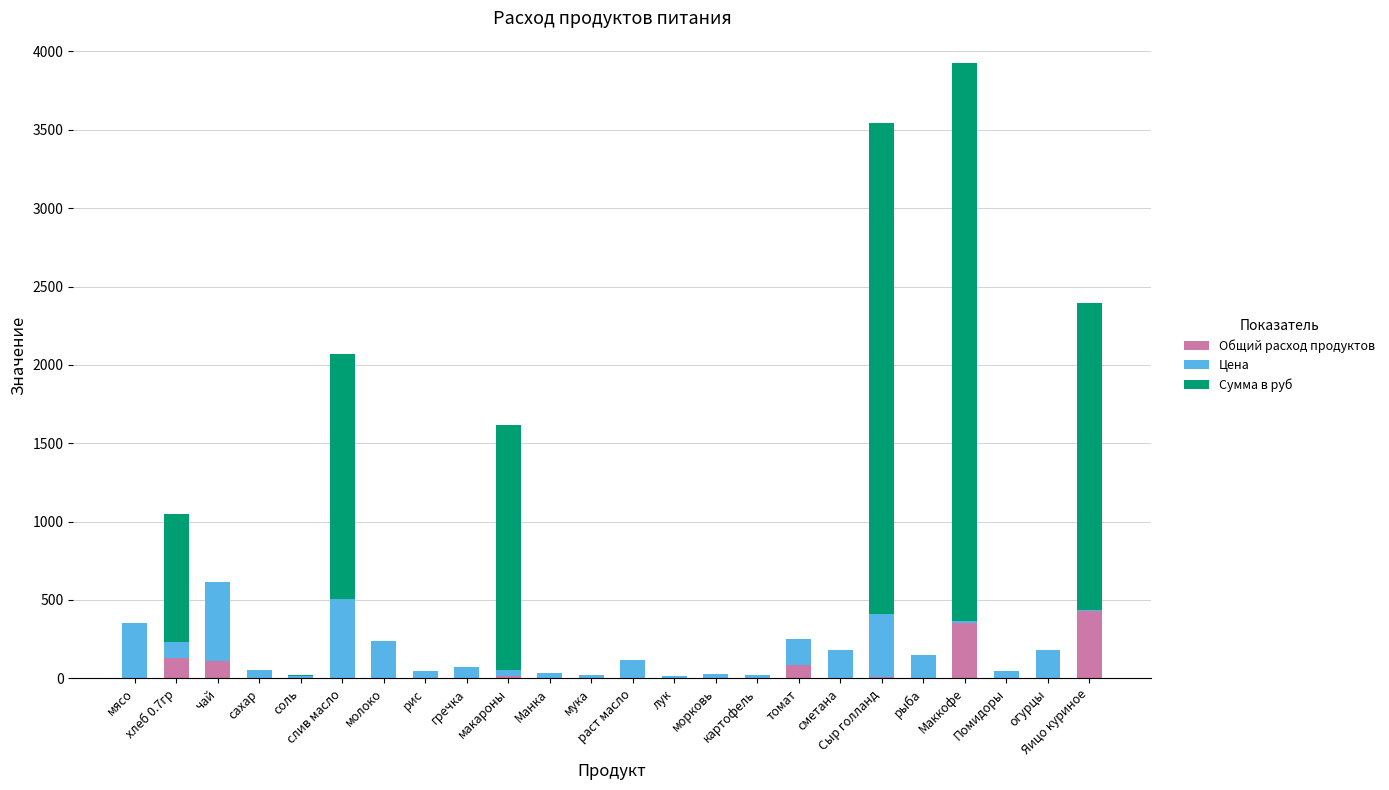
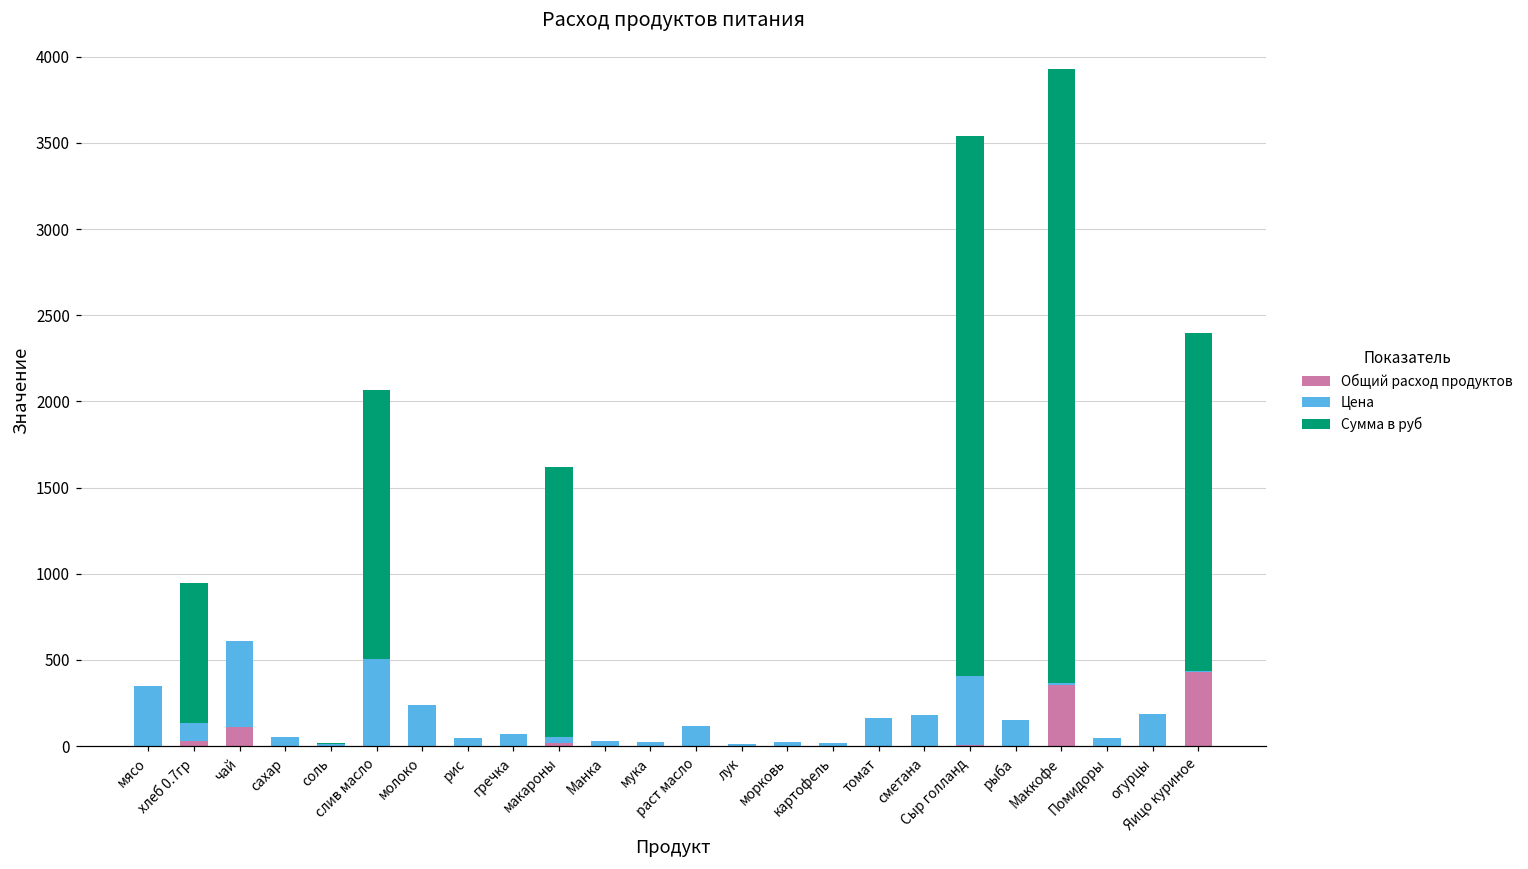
  {
    "Общий расход продуктов": {
      "мясо": 0,
-     "хлеб 0.7гр": 130,
+     "хлеб 0.7гр": 30,
      "чай": 110,
      "сахар": 0,
      "молоко": 0,
      "рис": 0,
      "гречка": 0,
      "макароны": 20,
      "Манка": 0,
      "мука": 0,
      "раст масло": 0,
      "лук": 0,
      "морковь": 0,
      "картофель": 0,
-     "томат": 90,
+     "томат": 0,
      "сметана": 0,
      "рыба": 0,
      "Маккофе": 360,
      "Помидоры": 0,
      "огурцы": 0,
      "Яицо куриное": 430
    },
    "Цена": {
      "мясо": 350,
      "хлеб 0.7гр": 110,
      "чай": 500,
      "сахар": 60,
      "слив масло": 500,
      "молоко": 240,
      "рис": 50,
      "гречка": 70,
      "макароны": 40,
      "Манка": 30,
      "мука": 20,
      "раст масло": 120,
      "морковь": 30,
      "картофель": 20,
      "томат": 160,
      "сметана": 180,
      "Сыр голланд": 400,
      "рыба": 150,
      "Помидоры": 50,
      "огурцы": 180
    },
    "Сумма в руб": {
      "мясо": 0,
      "хлеб 0.7гр": 810,
      "чай": 0,
      "сахар": 0,
      "слив масло": 1560,
      "молоко": 0,
      "рис": 0,
      "гречка": 0,
      "макароны": 1560,
      "Манка": 0,
      "мука": 0,
      "раст масло": 0,
      "лук": 0,
      "морковь": 0,
      "картофель": 0,
      "томат": 0,
      "сметана": 0,
      "Сыр голланд": 3130,
      "рыба": 0,
      "Маккофе": 3560,
      "Помидоры": 0,
      "огурцы": 0,
      "Яицо куриное": 1960
    }
  }
